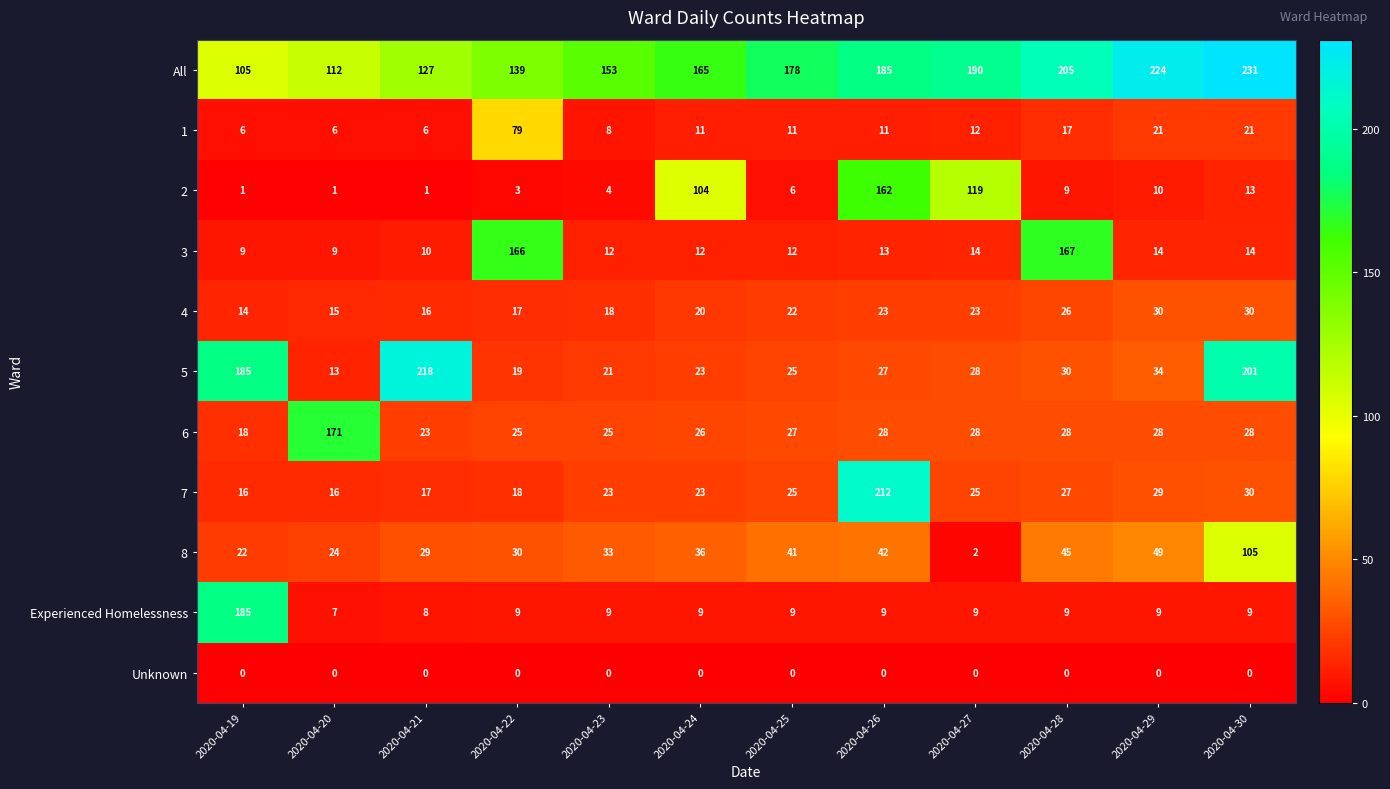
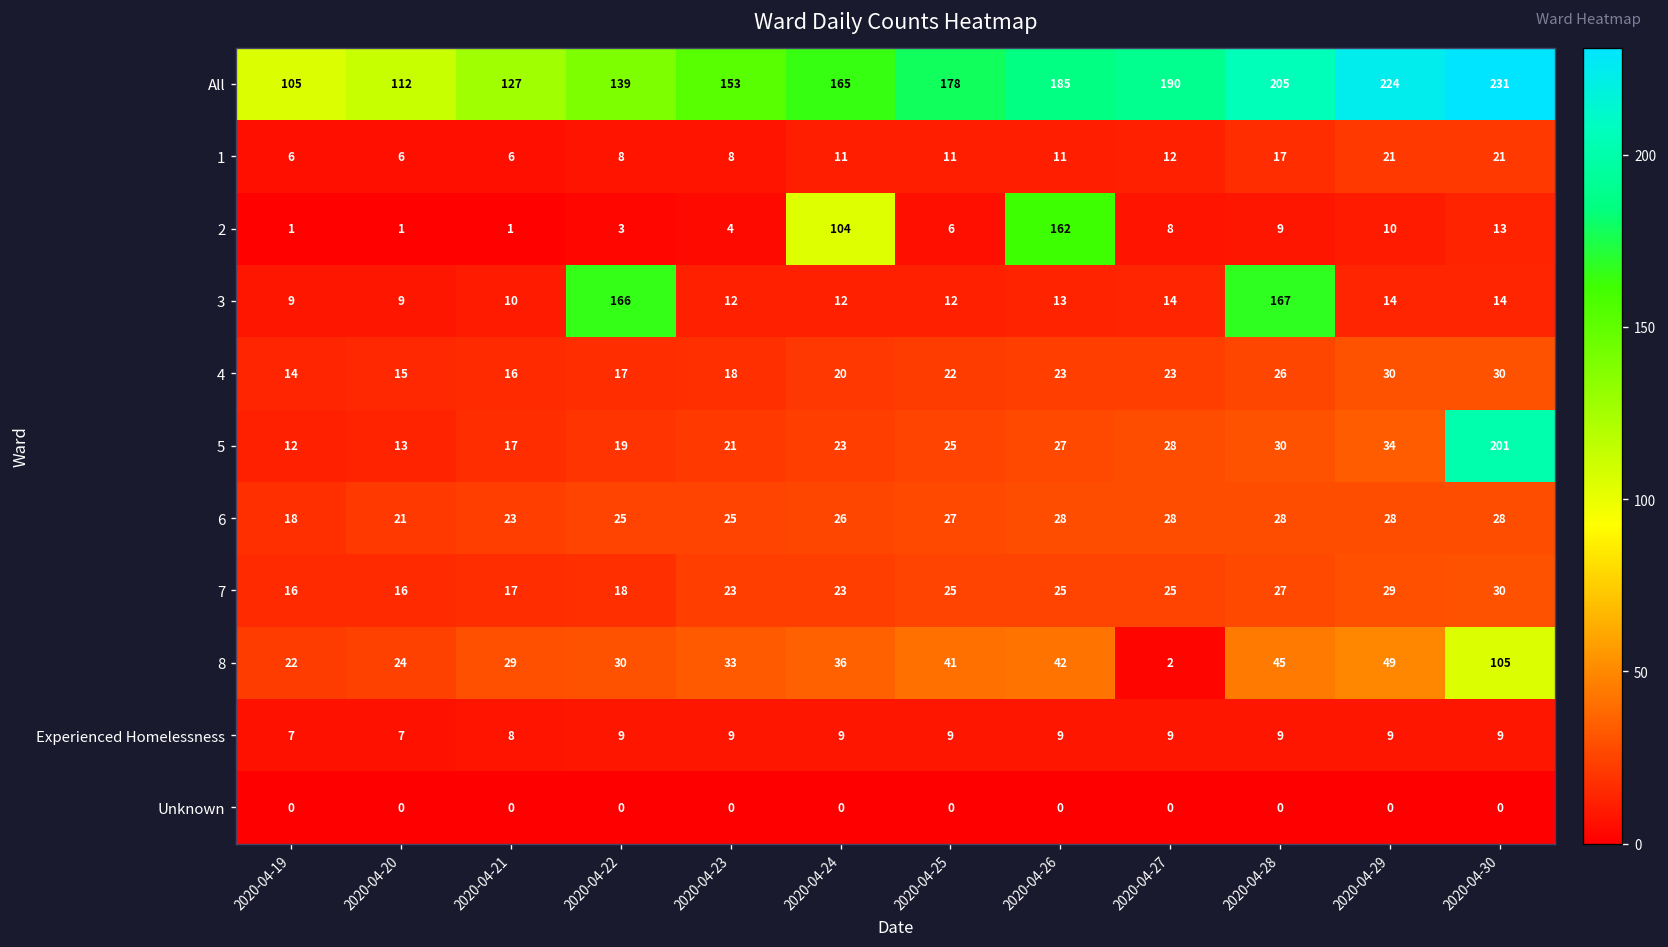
  {
    "All": {
      "2020-04-19": 105,
      "2020-04-20": 112,
      "2020-04-21": 127,
      "2020-04-22": 139,
      "2020-04-23": 153,
      "2020-04-24": 165,
      "2020-04-25": 178,
      "2020-04-26": 185,
      "2020-04-27": 190,
      "2020-04-28": 205,
      "2020-04-29": 224,
      "2020-04-30": 231
    },
    "1": {
      "2020-04-19": 6,
      "2020-04-20": 6,
      "2020-04-21": 6,
-     "2020-04-22": 79,
+     "2020-04-22": 8,
      "2020-04-23": 8,
      "2020-04-24": 11,
      "2020-04-25": 11,
      "2020-04-26": 11,
      "2020-04-27": 12,
      "2020-04-28": 17,
      "2020-04-29": 21,
      "2020-04-30": 21
    },
    "2": {
      "2020-04-19": 1,
      "2020-04-20": 1,
      "2020-04-21": 1,
      "2020-04-22": 3,
      "2020-04-23": 4,
      "2020-04-24": 104,
      "2020-04-25": 6,
      "2020-04-26": 162,
-     "2020-04-27": 119,
+     "2020-04-27": 8,
      "2020-04-28": 9,
      "2020-04-29": 10,
      "2020-04-30": 13
    },
    "3": {
      "2020-04-19": 9,
      "2020-04-20": 9,
      "2020-04-21": 10,
      "2020-04-22": 166,
      "2020-04-23": 12,
      "2020-04-24": 12,
      "2020-04-25": 12,
      "2020-04-26": 13,
      "2020-04-27": 14,
      "2020-04-28": 167,
      "2020-04-29": 14,
      "2020-04-30": 14
    },
    "4": {
      "2020-04-19": 14,
      "2020-04-20": 15,
      "2020-04-21": 16,
      "2020-04-22": 17,
      "2020-04-23": 18,
      "2020-04-24": 20,
      "2020-04-25": 22,
      "2020-04-26": 23,
      "2020-04-27": 23,
      "2020-04-28": 26,
      "2020-04-29": 30,
      "2020-04-30": 30
    },
    "5": {
-     "2020-04-19": 185,
+     "2020-04-19": 12,
      "2020-04-20": 13,
-     "2020-04-21": 218,
+     "2020-04-21": 17,
      "2020-04-22": 19,
      "2020-04-23": 21,
      "2020-04-24": 23,
      "2020-04-25": 25,
      "2020-04-26": 27,
      "2020-04-27": 28,
      "2020-04-28": 30,
      "2020-04-29": 34,
      "2020-04-30": 201
    },
    "6": {
      "2020-04-19": 18,
-     "2020-04-20": 171,
+     "2020-04-20": 21,
      "2020-04-21": 23,
      "2020-04-22": 25,
      "2020-04-23": 25,
      "2020-04-24": 26,
      "2020-04-25": 27,
      "2020-04-26": 28,
      "2020-04-27": 28,
      "2020-04-28": 28,
      "2020-04-29": 28,
      "2020-04-30": 28
    },
    "7": {
      "2020-04-19": 16,
      "2020-04-20": 16,
      "2020-04-21": 17,
      "2020-04-22": 18,
      "2020-04-23": 23,
      "2020-04-24": 23,
      "2020-04-25": 25,
-     "2020-04-26": 212,
+     "2020-04-26": 25,
      "2020-04-27": 25,
      "2020-04-28": 27,
      "2020-04-29": 29,
      "2020-04-30": 30
    },
    "8": {
      "2020-04-19": 22,
      "2020-04-20": 24,
      "2020-04-21": 29,
      "2020-04-22": 30,
      "2020-04-23": 33,
      "2020-04-24": 36,
      "2020-04-25": 41,
      "2020-04-26": 42,
      "2020-04-27": 2,
      "2020-04-28": 45,
      "2020-04-29": 49,
      "2020-04-30": 105
    },
    "Experienced Homelessness": {
-     "2020-04-19": 185,
+     "2020-04-19": 7,
      "2020-04-20": 7,
      "2020-04-21": 8,
      "2020-04-22": 9,
      "2020-04-23": 9,
      "2020-04-24": 9,
      "2020-04-25": 9,
      "2020-04-26": 9,
      "2020-04-27": 9,
      "2020-04-28": 9,
      "2020-04-29": 9,
      "2020-04-30": 9
    },
    "Unknown": {
      "2020-04-19": 0,
      "2020-04-20": 0,
      "2020-04-21": 0,
      "2020-04-22": 0,
      "2020-04-23": 0,
      "2020-04-24": 0,
      "2020-04-25": 0,
      "2020-04-26": 0,
      "2020-04-27": 0,
      "2020-04-28": 0,
      "2020-04-29": 0,
      "2020-04-30": 0
    }
  }
